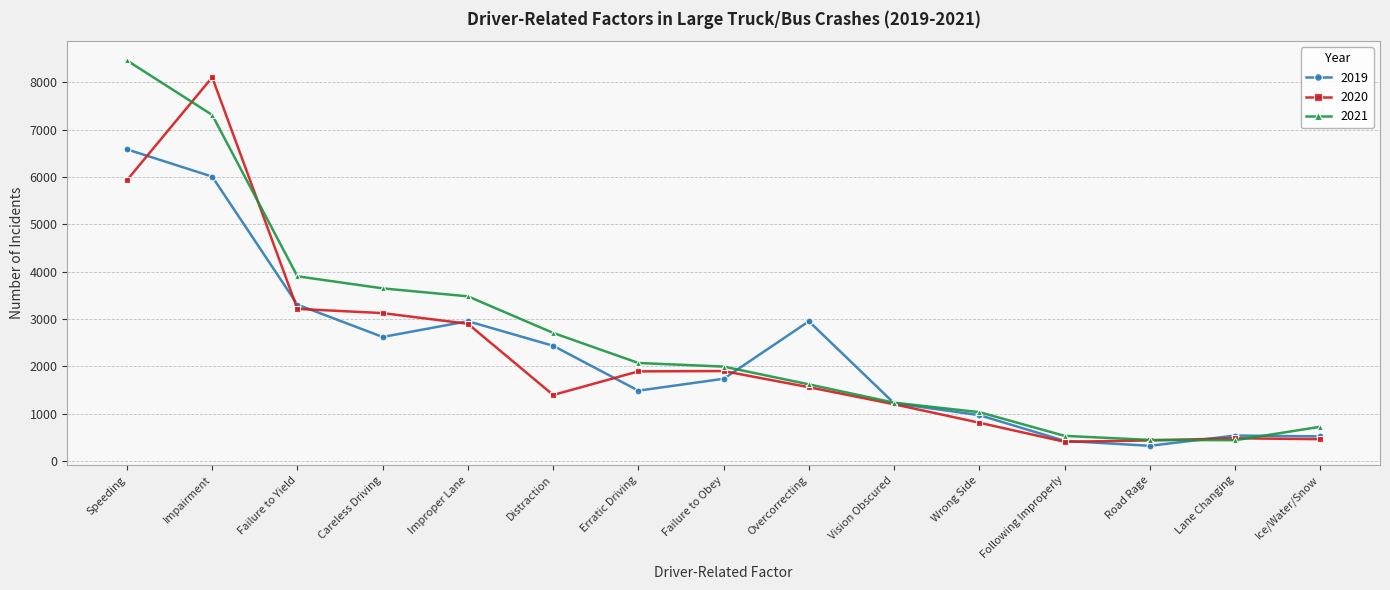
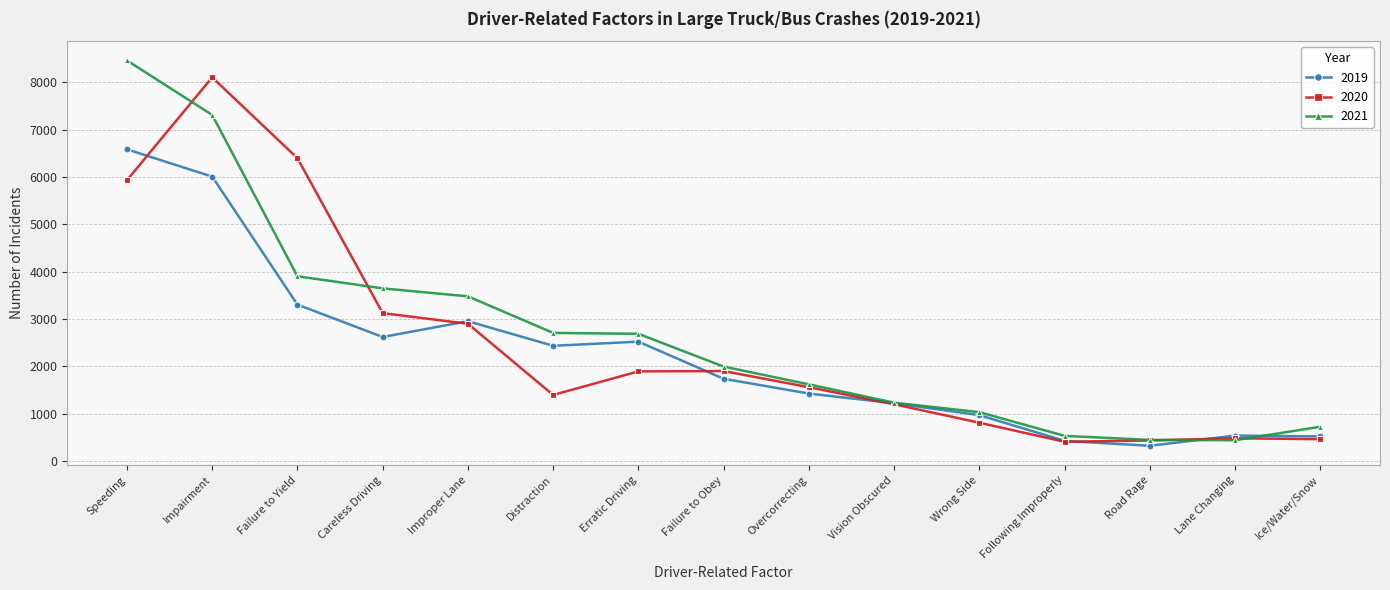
  {
    "2019": {
      "Speeding": 6600,
      "Impairment": 6000,
      "Failure to Yield": 3300,
      "Careless Driving": 2600,
      "Improper Lane": 3000,
      "Distraction": 2400,
-     "Erratic Driving": 1500,
+     "Erratic Driving": 2500,
      "Failure to Obey": 1700,
-     "Overcorrecting": 3000,
+     "Overcorrecting": 1400,
      "Wrong Side": 1000,
      "Road Rage": 300,
      "Lane Changing": 500,
      "Ice/Water/Snow": 500
    },
    "2020": {
      "Speeding": 5900,
      "Impairment": 8100,
-     "Failure to Yield": 3200,
+     "Failure to Yield": 6400,
      "Careless Driving": 3100,
      "Improper Lane": 2900,
      "Distraction": 1400,
      "Erratic Driving": 1900,
      "Failure to Obey": 1900,
      "Overcorrecting": 1600,
      "Wrong Side": 800,
      "Ice/Water/Snow": 500
    },
    "2021": {
      "Speeding": 8500,
      "Impairment": 7300,
      "Failure to Yield": 3900,
      "Careless Driving": 3600,
      "Improper Lane": 3500,
      "Distraction": 2700,
-     "Erratic Driving": 2100,
+     "Erratic Driving": 2700,
      "Failure to Obey": 2000,
      "Overcorrecting": 1600,
      "Wrong Side": 1000,
      "Following Improperly": 500,
      "Ice/Water/Snow": 700
    }
  }
